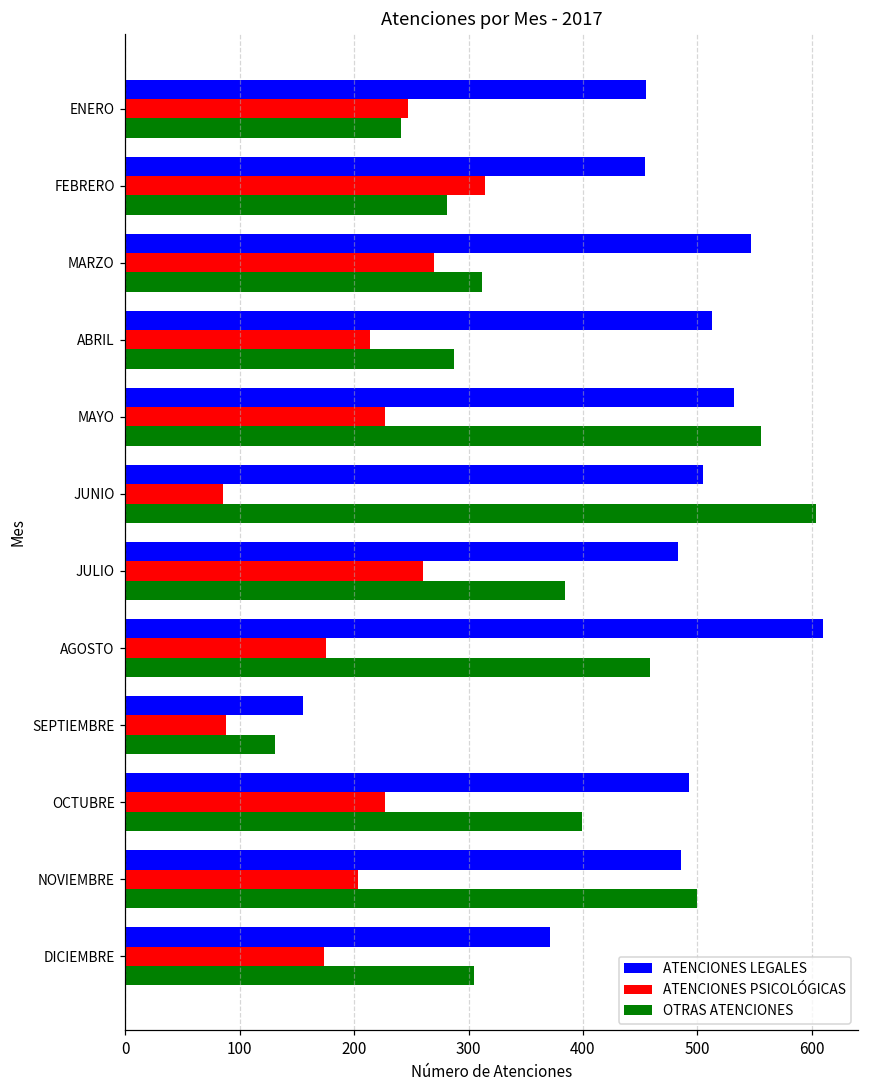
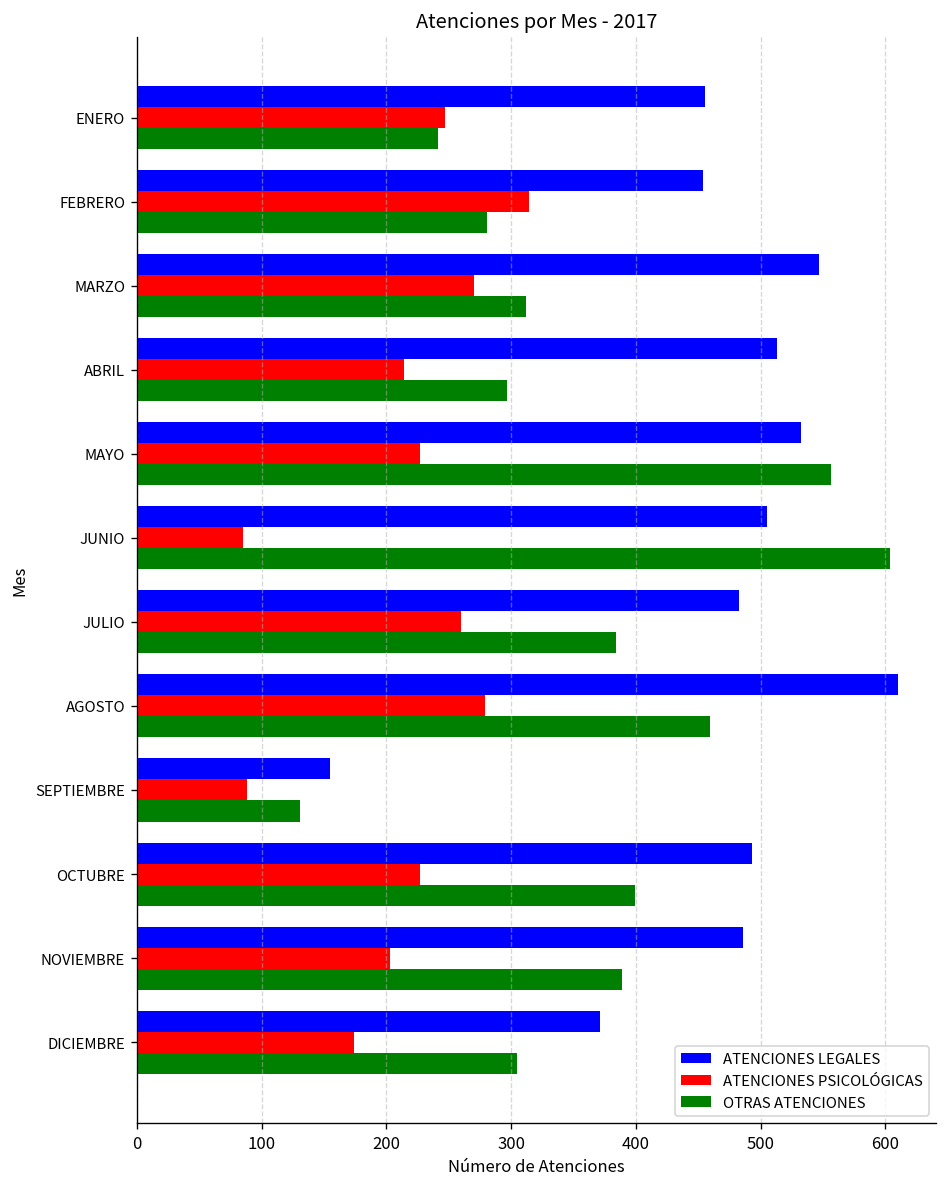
  {
    "ATENCIONES LEGALES": {
      "ENERO": 455,
      "FEBRERO": 454,
      "MARZO": 547,
      "ABRIL": 513,
      "MAYO": 532,
      "JUNIO": 505,
      "JULIO": 483,
      "AGOSTO": 610,
      "SEPTIEMBRE": 155,
      "OCTUBRE": 493,
      "NOVIEMBRE": 486,
      "DICIEMBRE": 371
    },
    "ATENCIONES PSICOLÓGICAS": {
      "ENERO": 247,
      "FEBRERO": 314,
      "MARZO": 270,
      "ABRIL": 214,
      "MAYO": 227,
      "JUNIO": 85,
      "JULIO": 260,
-     "AGOSTO": 175,
+     "AGOSTO": 279,
      "SEPTIEMBRE": 88,
      "OCTUBRE": 227,
      "NOVIEMBRE": 203,
      "DICIEMBRE": 174
    },
    "OTRAS ATENCIONES": {
      "ENERO": 241,
      "FEBRERO": 281,
      "MARZO": 312,
-     "ABRIL": 287,
+     "ABRIL": 297,
      "MAYO": 556,
      "JUNIO": 604,
      "JULIO": 384,
      "AGOSTO": 459,
      "SEPTIEMBRE": 131,
      "OCTUBRE": 399,
-     "NOVIEMBRE": 500,
+     "NOVIEMBRE": 389,
      "DICIEMBRE": 305
    }
  }
